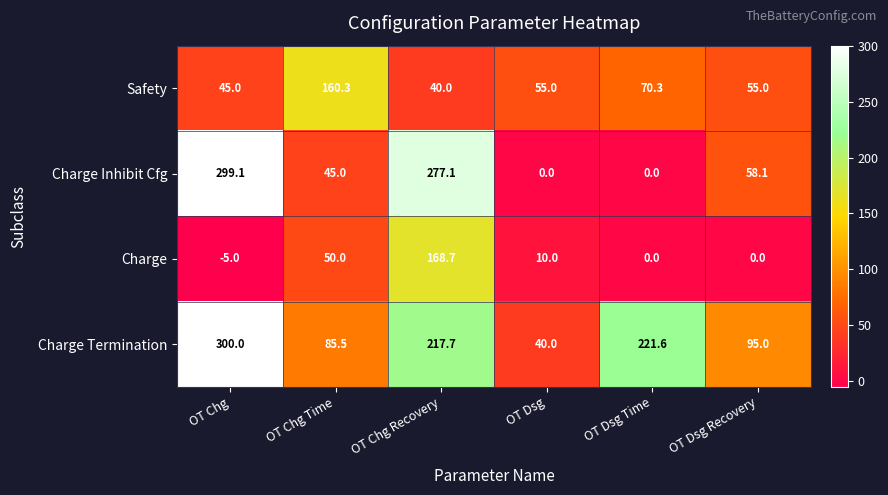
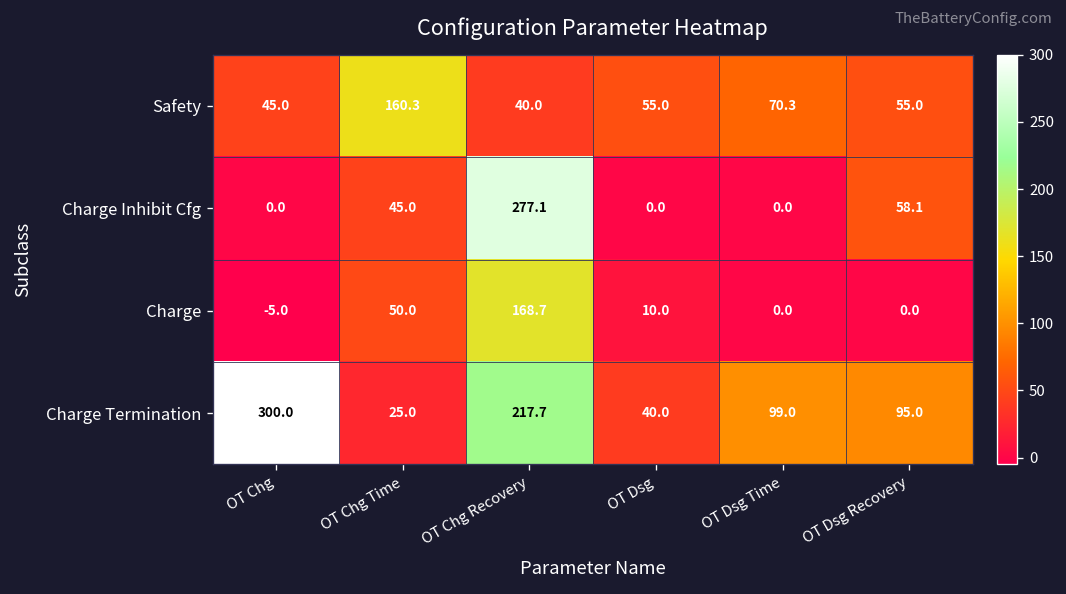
  {
    "Safety": {
      "OT Chg": 45.0,
      "OT Chg Time": 160.3,
      "OT Chg Recovery": 40.0,
      "OT Dsg": 55.0,
      "OT Dsg Time": 70.3,
      "OT Dsg Recovery": 55.0
    },
    "Charge Inhibit Cfg": {
-     "OT Chg": 299.1,
+     "OT Chg": 0.0,
      "OT Chg Time": 45.0,
      "OT Chg Recovery": 277.1,
      "OT Dsg": 0.0,
      "OT Dsg Time": 0.0,
      "OT Dsg Recovery": 58.1
    },
    "Charge": {
      "OT Chg": -5.0,
      "OT Chg Time": 50.0,
      "OT Chg Recovery": 168.7,
      "OT Dsg": 10.0,
      "OT Dsg Time": 0.0,
      "OT Dsg Recovery": 0.0
    },
    "Charge Termination": {
      "OT Chg": 300.0,
-     "OT Chg Time": 85.5,
+     "OT Chg Time": 25.0,
      "OT Chg Recovery": 217.7,
      "OT Dsg": 40.0,
-     "OT Dsg Time": 221.6,
+     "OT Dsg Time": 99.0,
      "OT Dsg Recovery": 95.0
    }
  }
